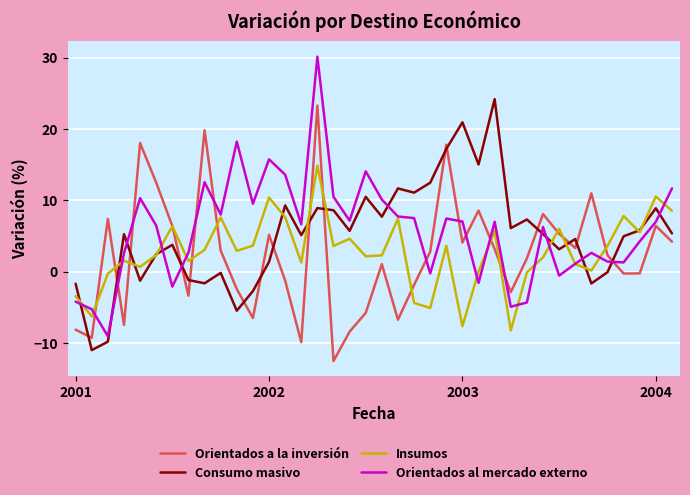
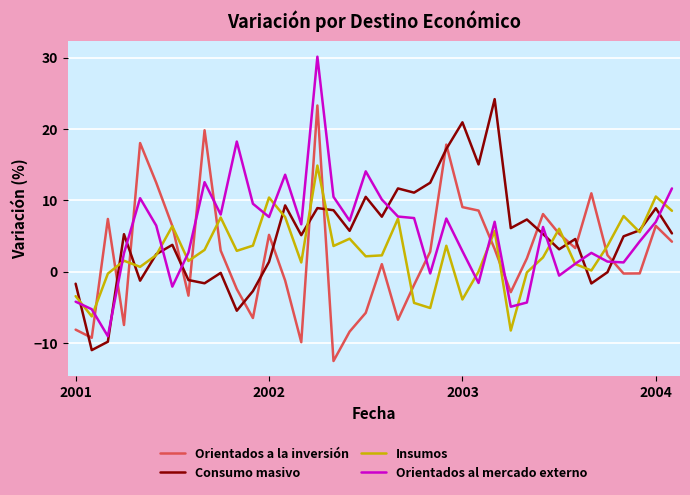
  {
    "Orientados a la inversión": {
      "2001": -8,
      "2002": 5,
-     "2003": 4,
+     "2003": 9,
      "2004": 6
    },
    "Consumo masivo": {
      "2001": -2,
      "2002": 1,
      "2003": 21,
      "2004": 9
    },
    "Insumos": {
      "2001": -3,
      "2002": 10,
-     "2003": -8,
+     "2003": -4,
      "2004": 11
    },
    "Orientados al mercado externo": {
      "2001": -4,
-     "2002": 16,
-     "2003": 7,
+     "2002": 8,
+     "2003": 3,
      "2004": 7
    }
  }
